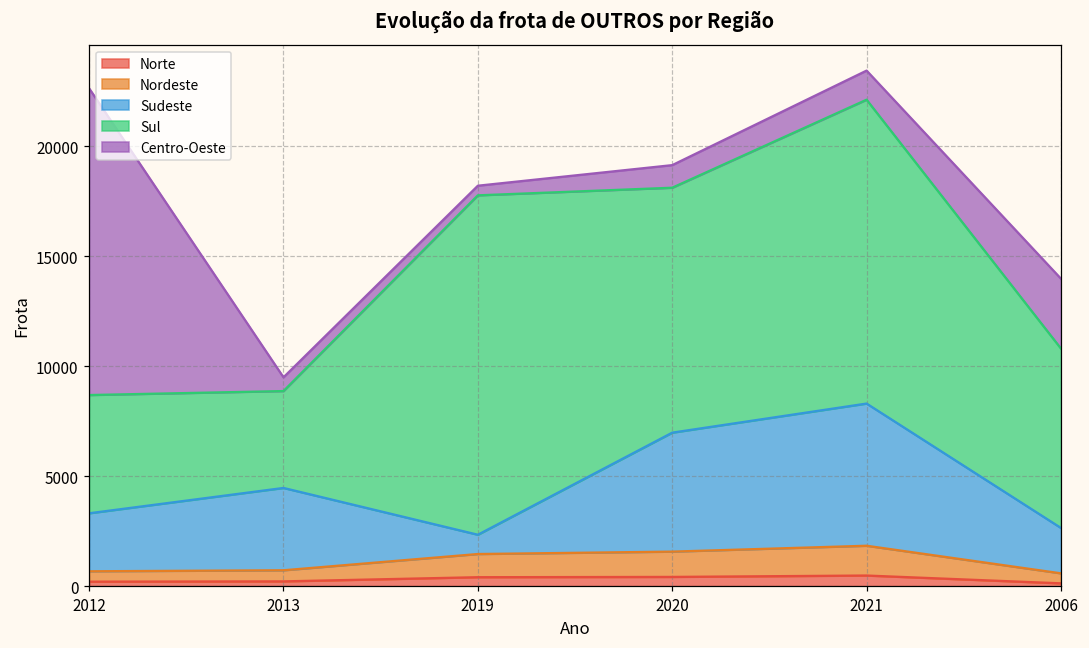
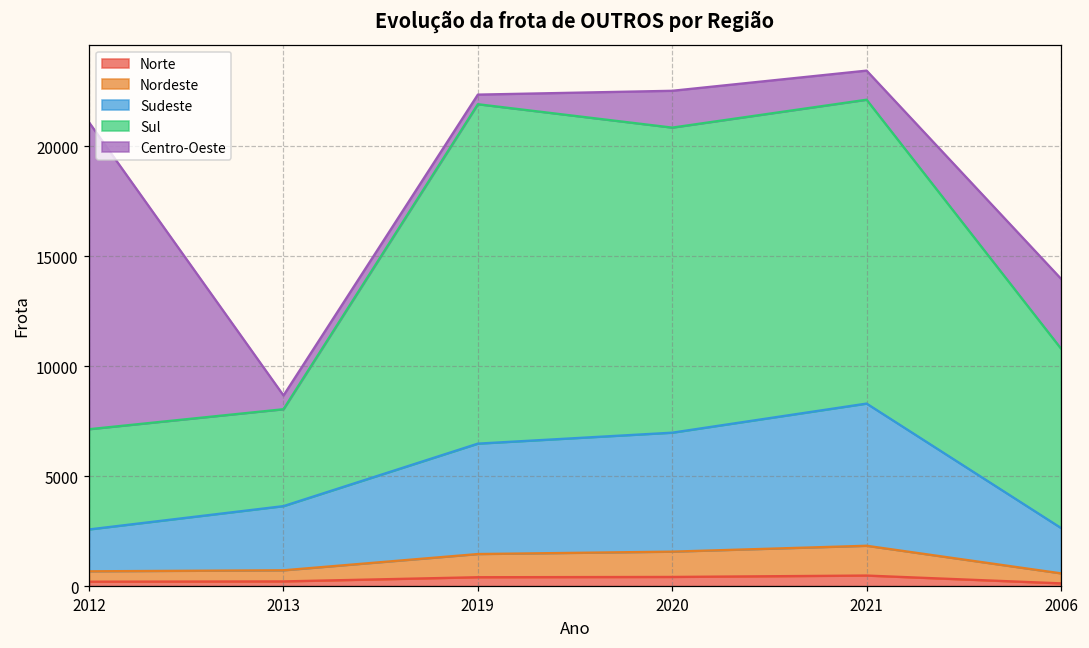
  {
    "Sudeste": {
-     "2012": 2600,
-     "2013": 3700,
-     "2019": 900,
+     "2012": 1900,
+     "2013": 2900,
+     "2019": 5000,
      "2020": 5400,
      "2021": 6500,
      "2006": 2100
    },
    "Sul": {
-     "2012": 5400,
+     "2012": 4600,
      "2013": 4400,
      "2019": 15400,
-     "2020": 11100,
+     "2020": 13900,
      "2021": 13800,
      "2006": 8200
    },
    "Centro-Oeste": {
      "2012": 13900,
      "2013": 600,
      "2019": 400,
-     "2020": 1000,
+     "2020": 1700,
      "2021": 1300,
      "2006": 3200
    }
  }
